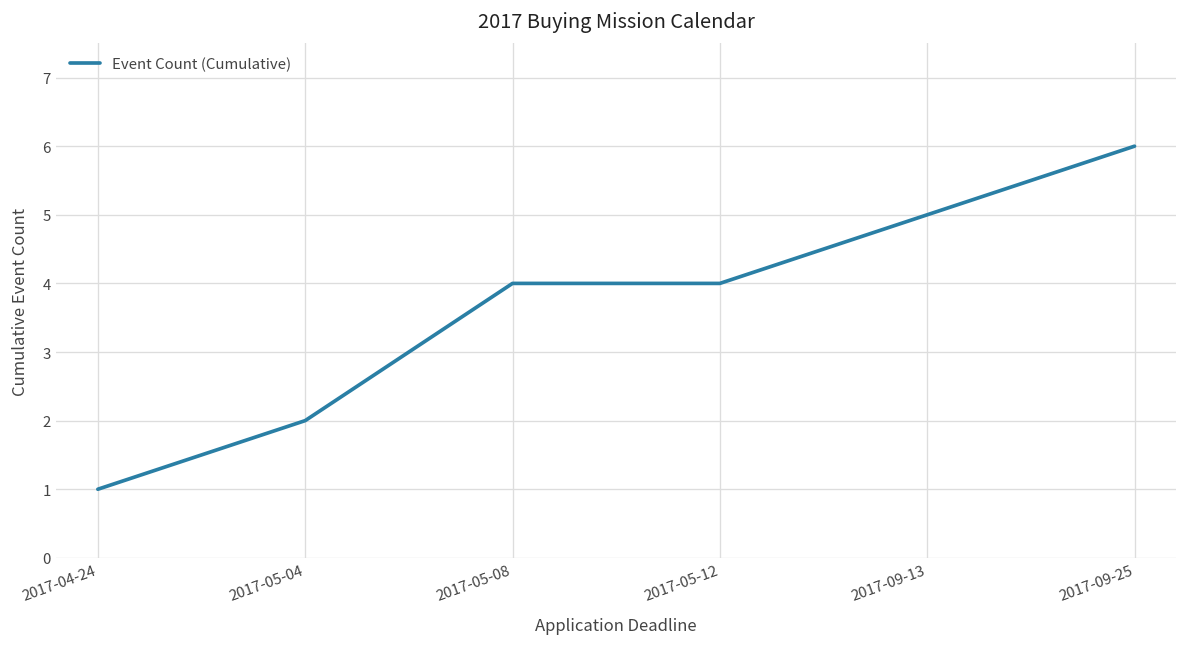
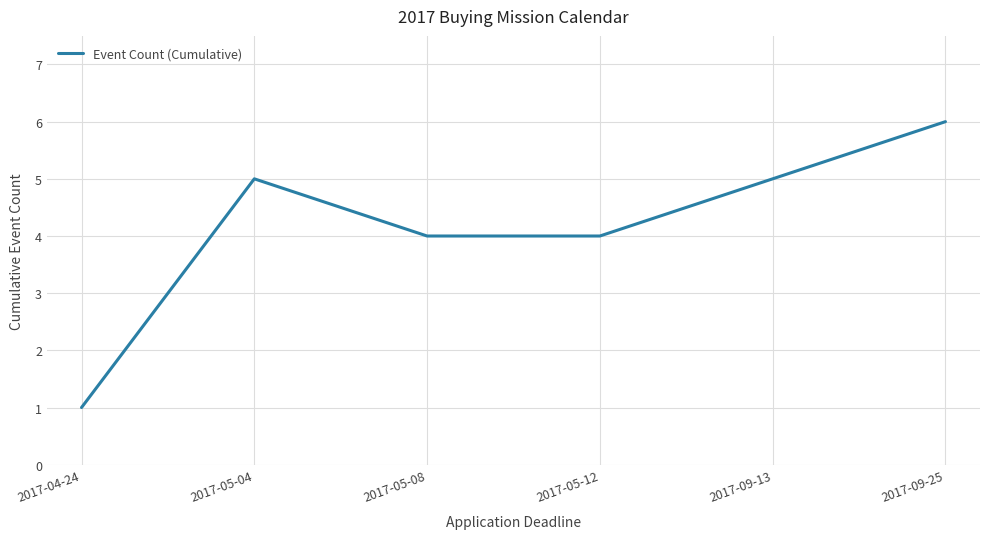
  {
    "2017-04-24": 1,
-   "2017-05-04": 2,
+   "2017-05-04": 5,
    "2017-05-08": 4,
    "2017-05-12": 4,
    "2017-09-13": 5,
    "2017-09-25": 6
  }
